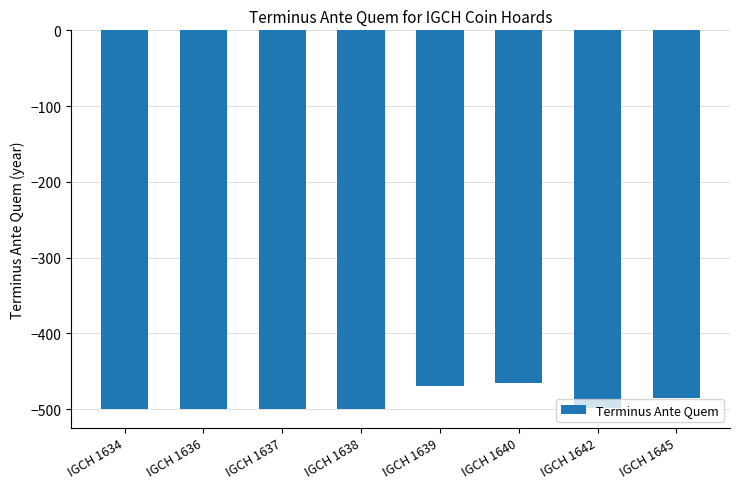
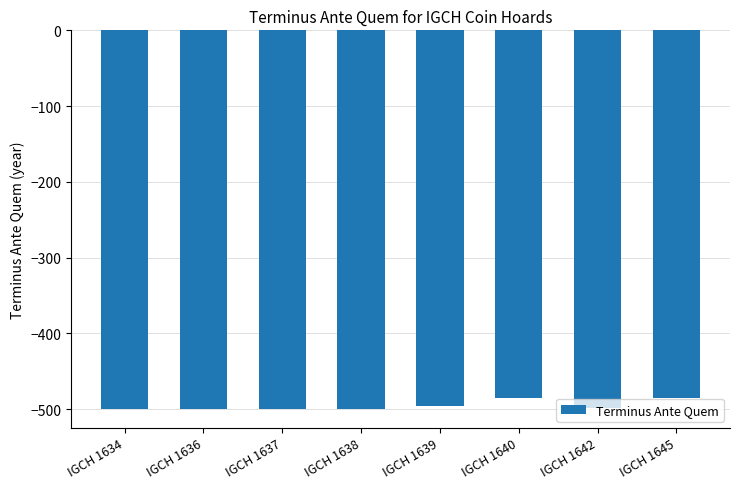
  {
    "IGCH 1634": -500,
    "IGCH 1636": -500,
    "IGCH 1637": -500,
    "IGCH 1638": -500,
-   "IGCH 1639": -470,
-   "IGCH 1640": -470,
+   "IGCH 1639": -500,
+   "IGCH 1640": -490,
    "IGCH 1645": -490
  }
